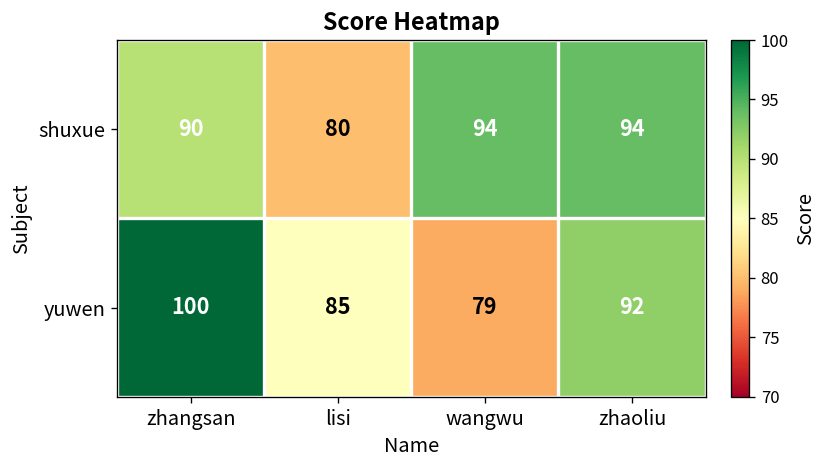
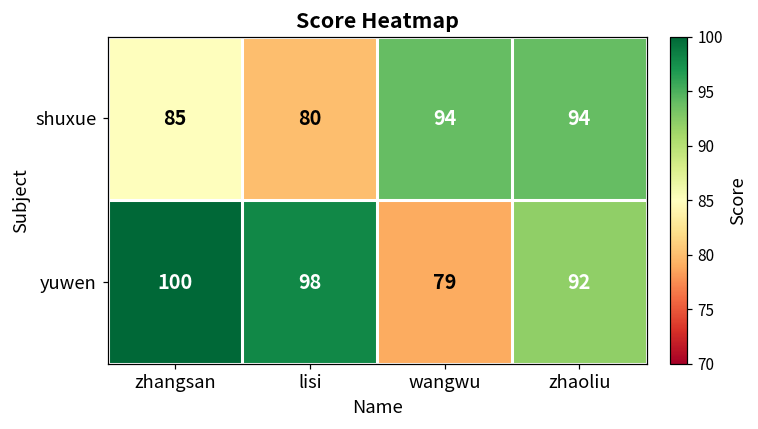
  {
    "shuxue": {
-     "zhangsan": 90,
+     "zhangsan": 85,
      "lisi": 80,
      "wangwu": 94,
      "zhaoliu": 94
    },
    "yuwen": {
      "zhangsan": 100,
-     "lisi": 85,
+     "lisi": 98,
      "wangwu": 79,
      "zhaoliu": 92
    }
  }
